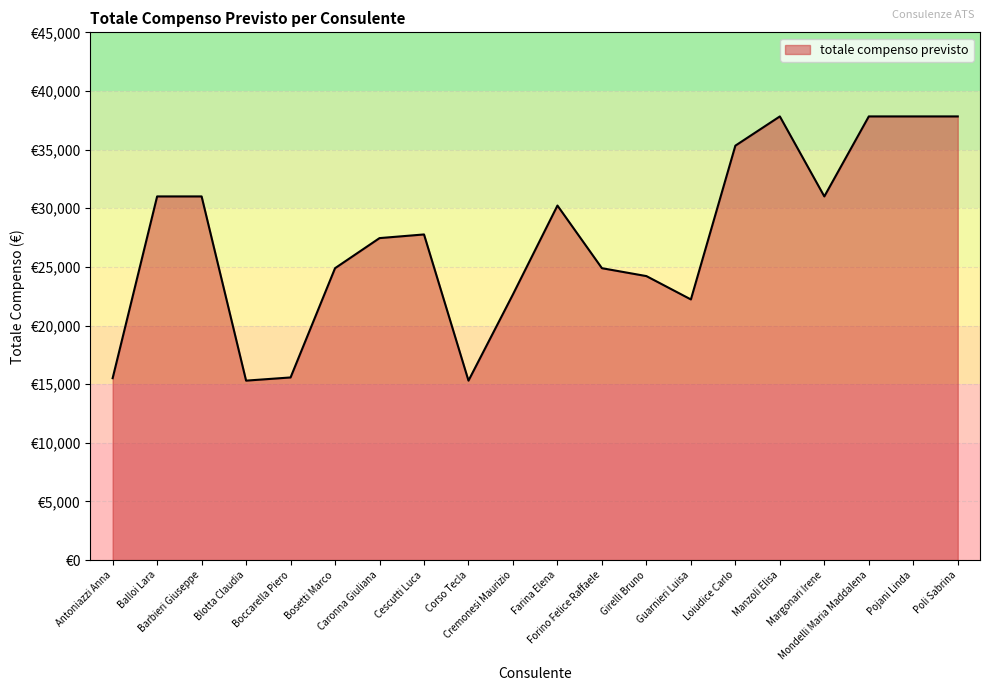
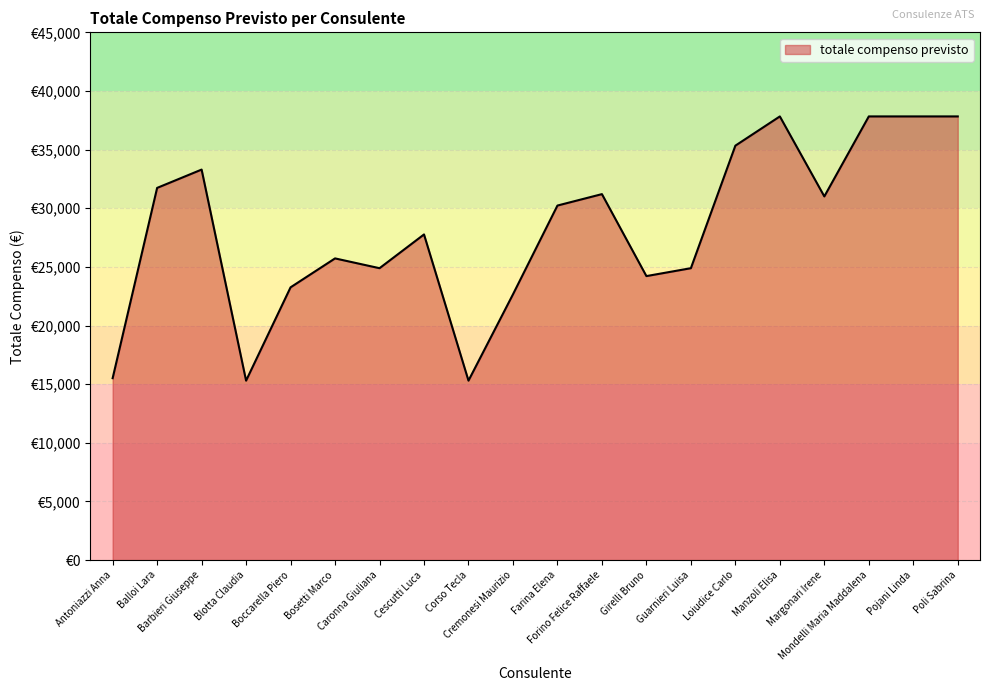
  {
    "Antoniazzi Anna": "€15,500",
-   "Balloi Lara": "€31,000",
-   "Barbieri Giuseppe": "€31,000",
+   "Balloi Lara": "€31,700",
+   "Barbieri Giuseppe": "€33,300",
    "Blotta Claudia": "€15,300",
-   "Boccarella Piero": "€15,600",
-   "Bosetti Marco": "€24,900",
-   "Caronna Giuliana": "€27,500",
+   "Boccarella Piero": "€23,300",
+   "Bosetti Marco": "€25,700",
+   "Caronna Giuliana": "€24,900",
    "Cescutti Luca": "€27,800",
    "Corso Tecla": "€15,300",
    "Cremonesi Maurizio": "€22,700",
    "Farina Elena": "€30,200",
-   "Forino Felice Raffaele": "€24,900",
+   "Forino Felice Raffaele": "€31,200",
    "Girelli Bruno": "€24,200",
-   "Guarnieri Luisa": "€22,200",
+   "Guarnieri Luisa": "€24,900",
    "Loiudice Carlo": "€35,300",
    "Manzoli Elisa": "€37,800",
    "Margonari Irene": "€31,000",
    "Mondelli Maria Maddalena": "€37,800",
    "Pojani Linda": "€37,800",
    "Poli Sabrina": "€37,800"
  }
